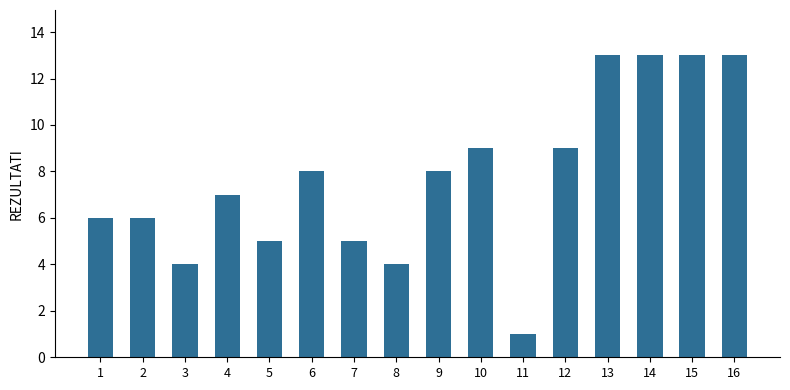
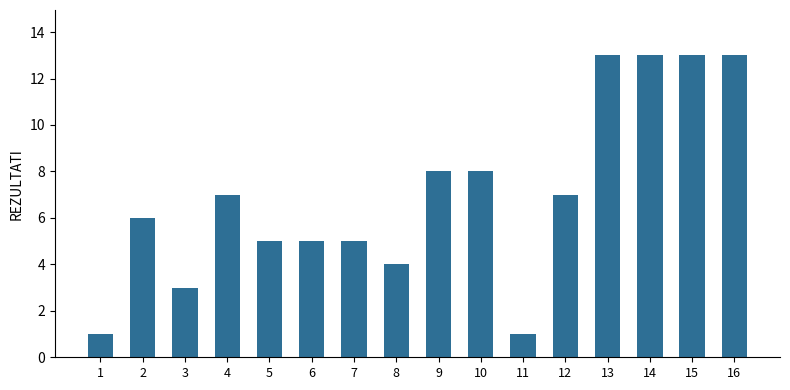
  {
-   "1": 6,
+   "1": 1,
    "2": 6,
-   "3": 4,
+   "3": 3,
    "4": 7,
    "5": 5,
-   "6": 8,
+   "6": 5,
    "7": 5,
    "8": 4,
    "9": 8,
-   "10": 9,
+   "10": 8,
    "11": 1,
-   "12": 9,
+   "12": 7,
    "13": 13,
    "14": 13,
    "15": 13,
    "16": 13
  }
